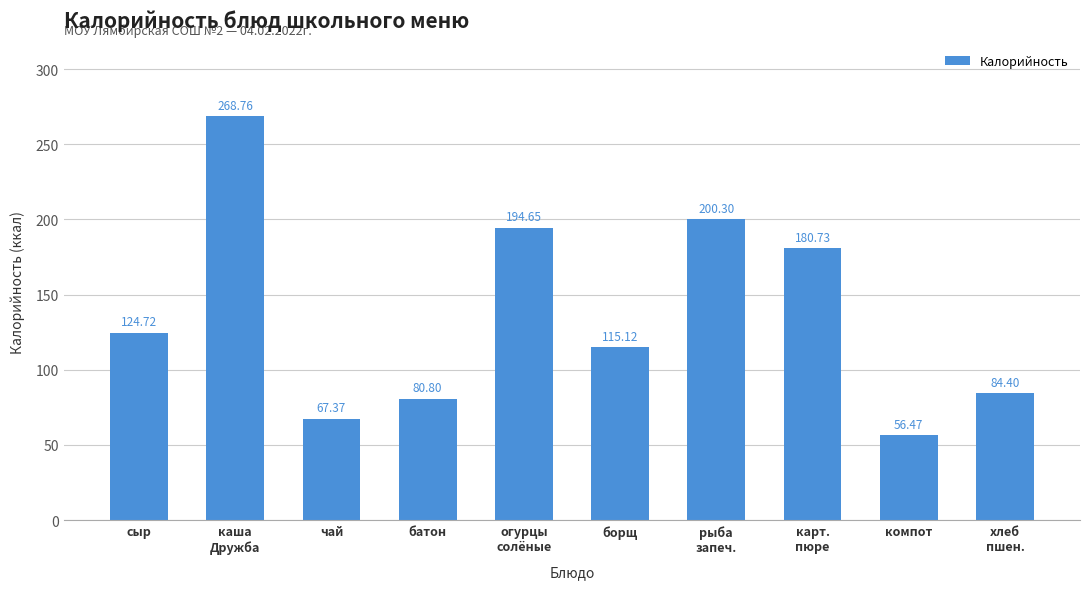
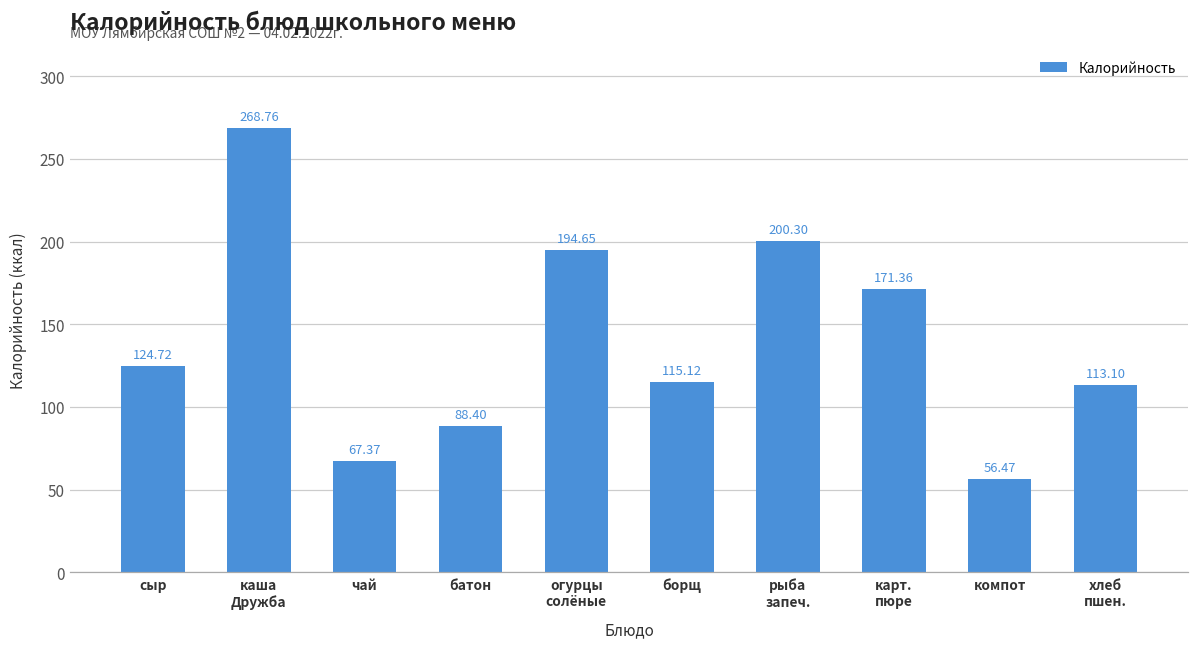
  {
    "сыр": 124.72,
    "каша Дружба": 268.76,
    "чай": 67.37,
-   "батон": 80.80,
+   "батон": 88.40,
    "огурцы солёные": 194.65,
    "борщ": 115.12,
    "рыба запеч.": 200.30,
-   "карт. пюре": 180.73,
+   "карт. пюре": 171.36,
    "компот": 56.47,
-   "хлеб пшен.": 84.40
+   "хлеб пшен.": 113.10
  }
